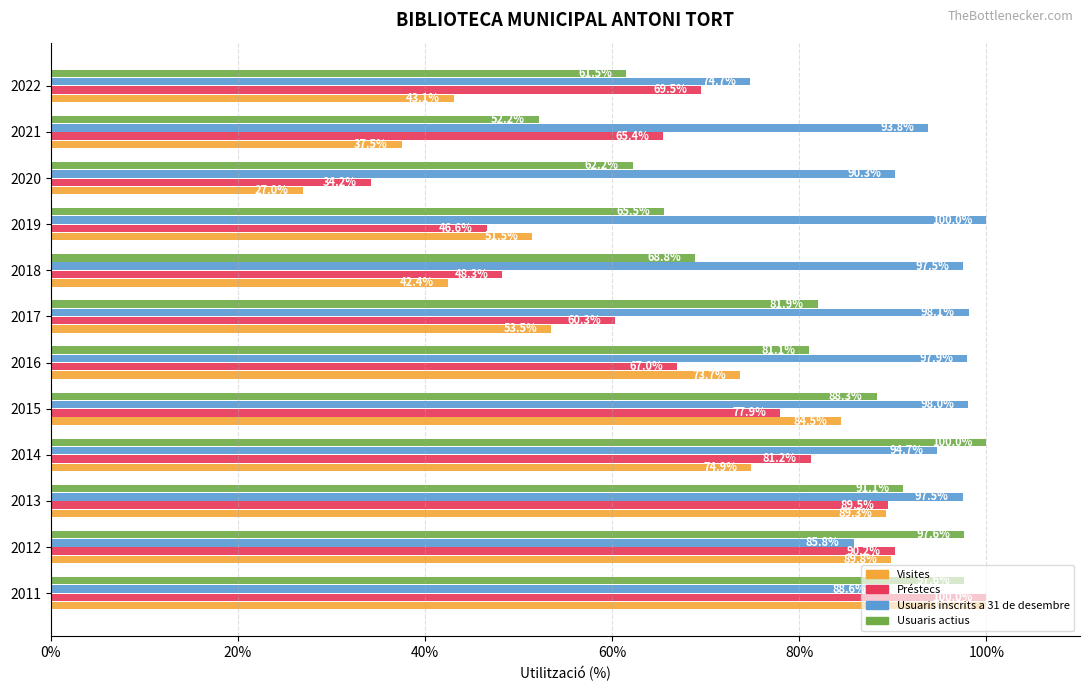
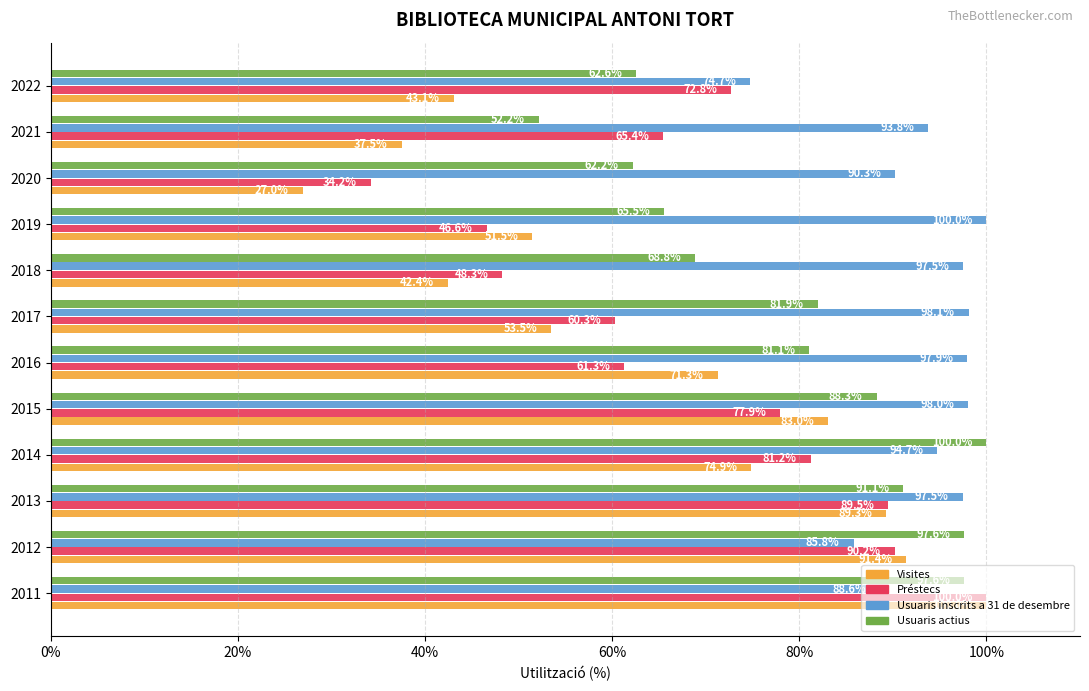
  {
    "Visites": {
      "2019": "51%",
-     "2016": "74%",
-     "2015": "84%",
-     "2012": "90%"
+     "2016": "71%",
+     "2015": "83%",
+     "2012": "91%"
    },
    "Préstecs": {
-     "2022": "69.5%",
+     "2022": "72.8%",
      "2021": "65.4%",
      "2020": "34.2%",
      "2019": "46.6%",
      "2018": "48.3%",
      "2017": "60.3%",
-     "2016": "67.0%",
+     "2016": "61.3%",
      "2015": "77.9%",
      "2014": "81.2%"
    },
    "Usuaris inscrits a 31 de desembre": {
      "2014": "94.7%",
      "2012": "85.8%"
    },
    "Usuaris actius": {
-     "2022": "61.5%",
+     "2022": "62.6%",
      "2021": "52.2%",
      "2020": "62.2%",
      "2019": "65.5%",
      "2018": "68.8%",
      "2017": "81.9%",
      "2016": "81.1%",
      "2015": "88.3%",
      "2013": "91.1%"
    }
  }
